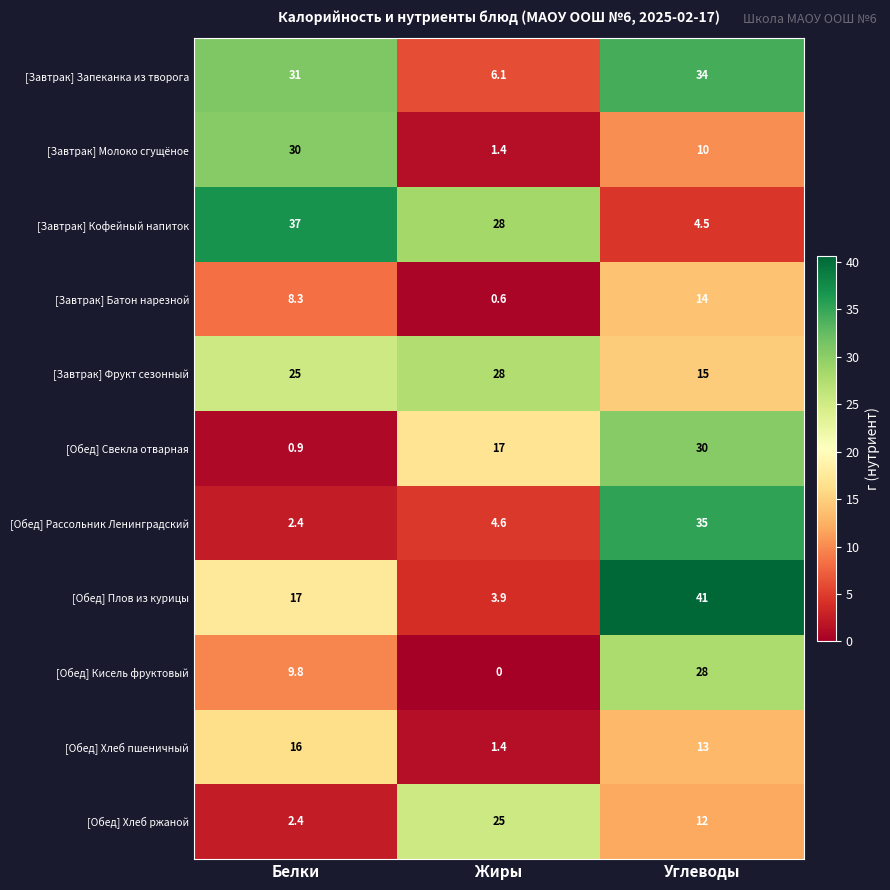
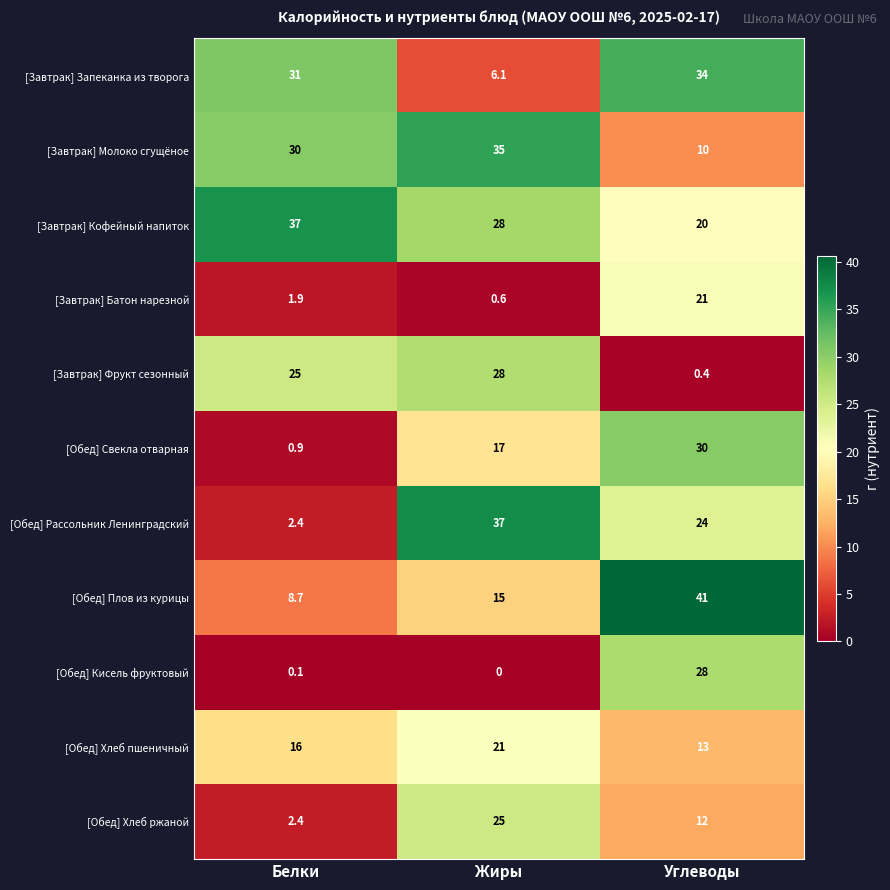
  {
    "[Завтрак] Запеканка из творога": {
      "Белки": 31,
      "Жиры": 6.1,
      "Углеводы": 34
    },
    "[Завтрак] Молоко сгущёное": {
      "Белки": 30,
-     "Жиры": 1.4,
+     "Жиры": 35,
      "Углеводы": 10
    },
    "[Завтрак] Кофейный напиток": {
      "Белки": 37,
      "Жиры": 28,
-     "Углеводы": 4.5
+     "Углеводы": 20
    },
    "[Завтрак] Батон нарезной": {
-     "Белки": 8.3,
+     "Белки": 1.9,
      "Жиры": 0.6,
-     "Углеводы": 14
+     "Углеводы": 21
    },
    "[Завтрак] Фрукт сезонный": {
      "Белки": 25,
      "Жиры": 28,
-     "Углеводы": 15
+     "Углеводы": 0.4
    },
    "[Обед] Свекла отварная": {
      "Белки": 0.9,
      "Жиры": 17,
      "Углеводы": 30
    },
    "[Обед] Рассольник Ленинградский": {
      "Белки": 2.4,
-     "Жиры": 4.6,
-     "Углеводы": 35
+     "Жиры": 37,
+     "Углеводы": 24
    },
    "[Обед] Плов из курицы": {
-     "Белки": 17,
-     "Жиры": 3.9,
+     "Белки": 8.7,
+     "Жиры": 15,
      "Углеводы": 41
    },
    "[Обед] Кисель фруктовый": {
-     "Белки": 9.8,
+     "Белки": 0.1,
      "Жиры": 0,
      "Углеводы": 28
    },
    "[Обед] Хлеб пшеничный": {
      "Белки": 16,
-     "Жиры": 1.4,
+     "Жиры": 21,
      "Углеводы": 13
    },
    "[Обед] Хлеб ржаной": {
      "Белки": 2.4,
      "Жиры": 25,
      "Углеводы": 12
    }
  }
